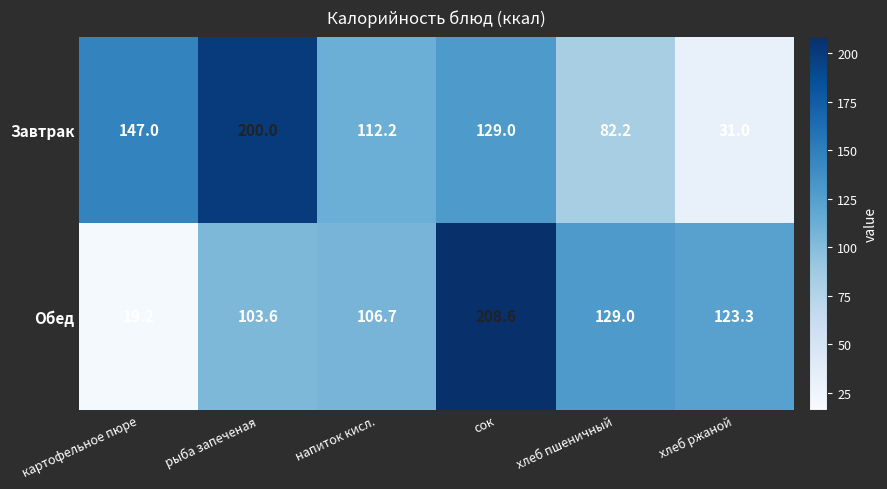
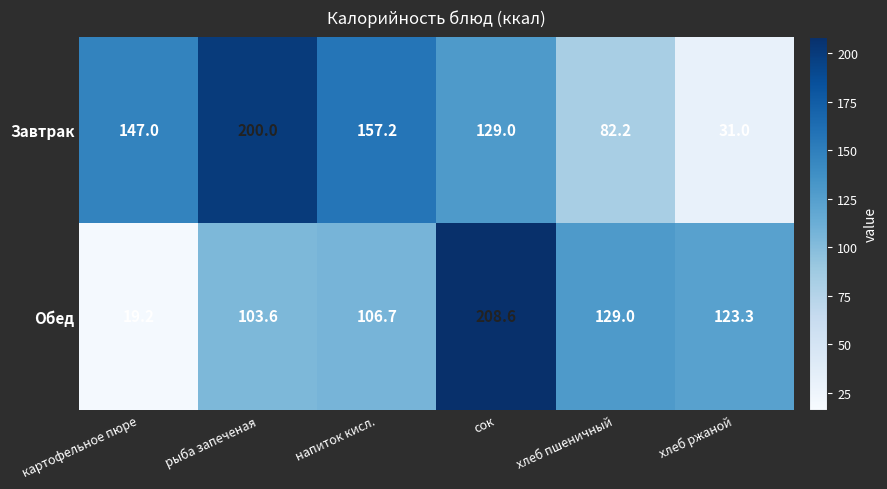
  {
    "Завтрак": {
      "картофельное пюре": 147.0,
      "рыба запеченая": 200.0,
-     "напиток кисл.": 112.2,
+     "напиток кисл.": 157.2,
      "сок": 129.0,
      "хлеб пшеничный": 82.2
    },
    "Обед": {
      "рыба запеченая": 103.6,
      "напиток кисл.": 106.7,
      "сок": 208.6,
      "хлеб пшеничный": 129.0,
      "хлеб ржаной": 123.3
    }
  }
